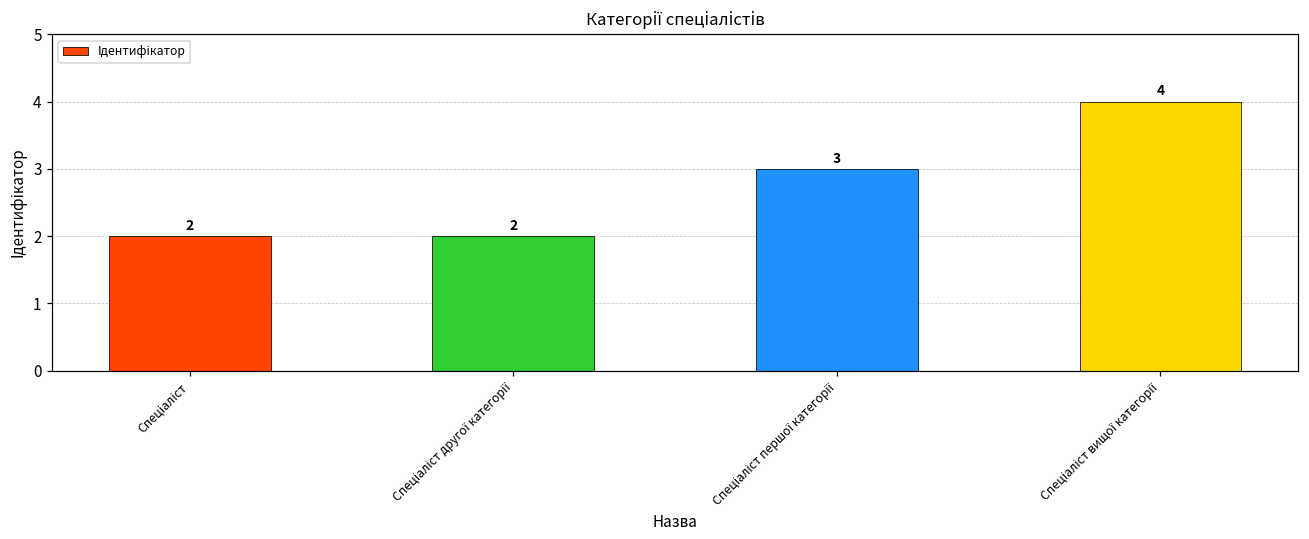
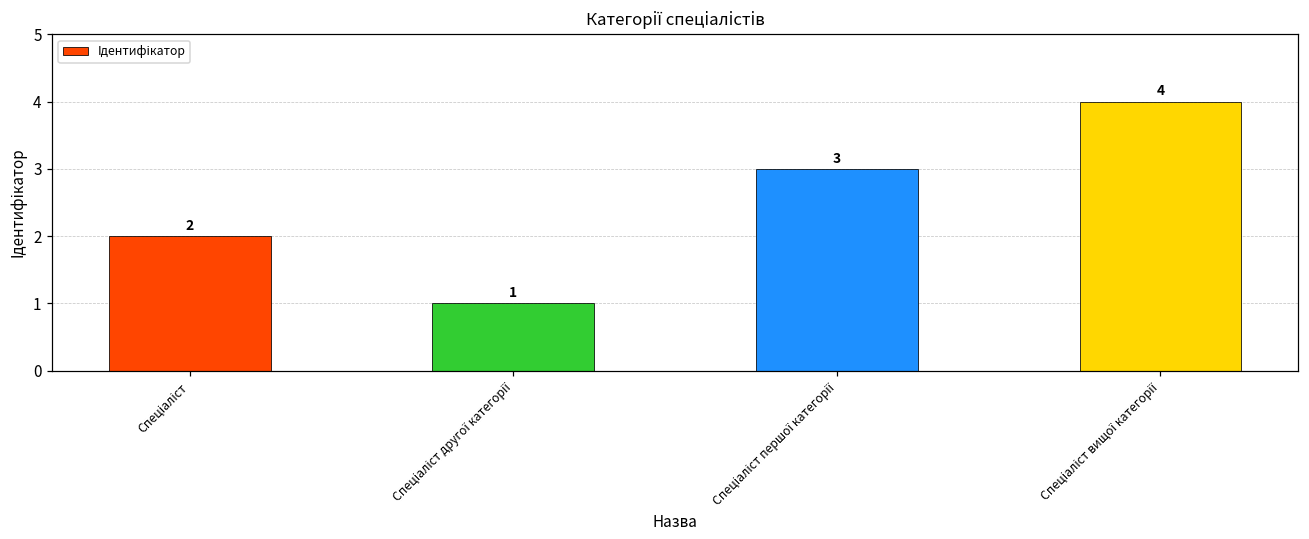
  {
    "Спеціаліст": 2,
-   "Спеціаліст другої категорії": 2,
+   "Спеціаліст другої категорії": 1,
    "Спеціаліст першої категорії": 3,
    "Спеціаліст вищої категорії": 4
  }
